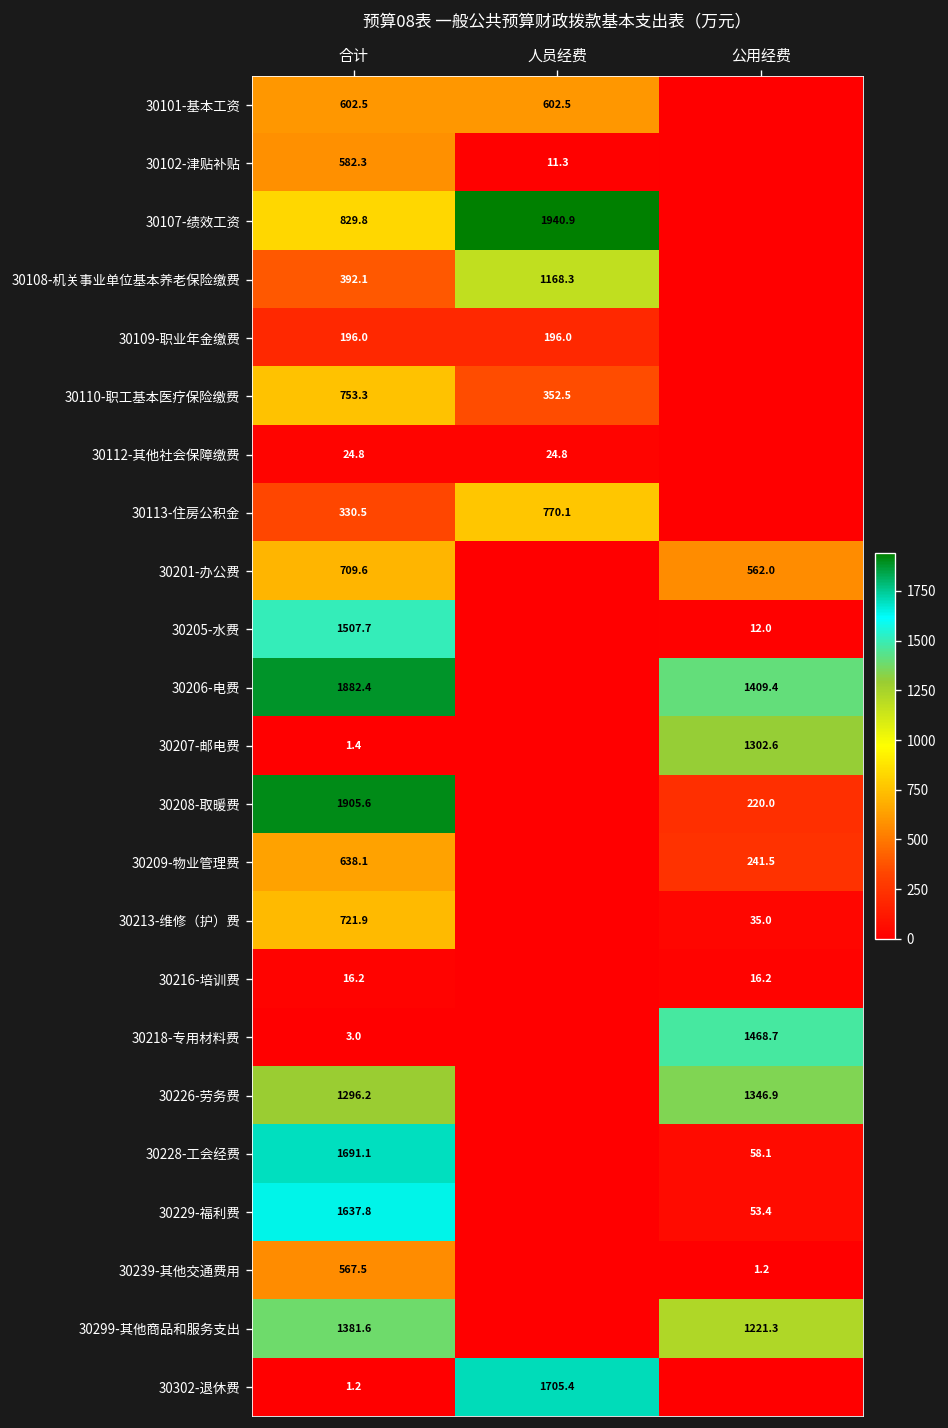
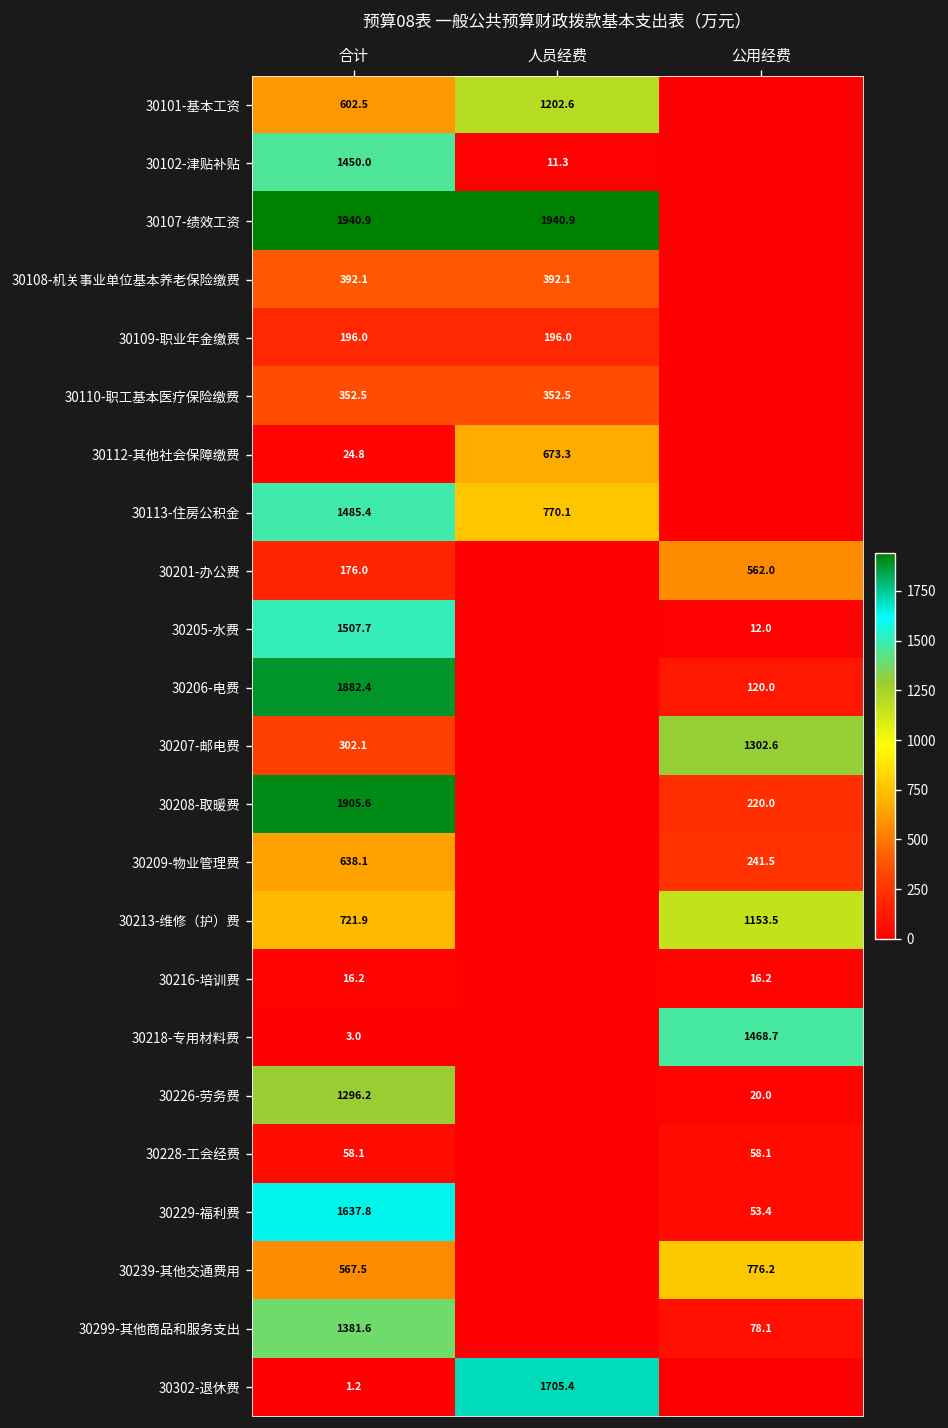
  {
    "30101-基本工资": {
      "合计": 602.5,
-     "人员经费": 602.5
+     "人员经费": 1202.6
    },
    "30102-津贴补贴": {
-     "合计": 582.3,
+     "合计": 1450.0,
      "人员经费": 11.3
    },
    "30107-绩效工资": {
-     "合计": 829.8,
+     "合计": 1940.9,
      "人员经费": 1940.9
    },
    "30108-机关事业单位基本养老保险缴费": {
      "合计": 392.1,
-     "人员经费": 1168.3
+     "人员经费": 392.1
    },
    "30109-职业年金缴费": {
      "合计": 196.0,
      "人员经费": 196.0
    },
    "30110-职工基本医疗保险缴费": {
-     "合计": 753.3,
+     "合计": 352.5,
      "人员经费": 352.5
    },
    "30112-其他社会保障缴费": {
      "合计": 24.8,
-     "人员经费": 24.8
+     "人员经费": 673.3
    },
    "30113-住房公积金": {
-     "合计": 330.5,
+     "合计": 1485.4,
      "人员经费": 770.1
    },
    "30201-办公费": {
-     "合计": 709.6,
+     "合计": 176.0,
      "公用经费": 562.0
    },
    "30205-水费": {
      "合计": 1507.7,
      "公用经费": 12.0
    },
    "30206-电费": {
      "合计": 1882.4,
-     "公用经费": 1409.4
+     "公用经费": 120.0
    },
    "30207-邮电费": {
-     "合计": 1.4,
+     "合计": 302.1,
      "公用经费": 1302.6
    },
    "30208-取暖费": {
      "合计": 1905.6,
      "公用经费": 220.0
    },
    "30209-物业管理费": {
      "合计": 638.1,
      "公用经费": 241.5
    },
    "30213-维修（护）费": {
      "合计": 721.9,
-     "公用经费": 35.0
+     "公用经费": 1153.5
    },
    "30216-培训费": {
      "合计": 16.2,
      "公用经费": 16.2
    },
    "30218-专用材料费": {
      "合计": 3.0,
      "公用经费": 1468.7
    },
    "30226-劳务费": {
      "合计": 1296.2,
-     "公用经费": 1346.9
+     "公用经费": 20.0
    },
    "30228-工会经费": {
-     "合计": 1691.1,
+     "合计": 58.1,
      "公用经费": 58.1
    },
    "30229-福利费": {
      "合计": 1637.8,
      "公用经费": 53.4
    },
    "30239-其他交通费用": {
      "合计": 567.5,
-     "公用经费": 1.2
+     "公用经费": 776.2
    },
    "30299-其他商品和服务支出": {
      "合计": 1381.6,
-     "公用经费": 1221.3
+     "公用经费": 78.1
    },
    "30302-退休费": {
      "合计": 1.2,
      "人员经费": 1705.4
    }
  }
